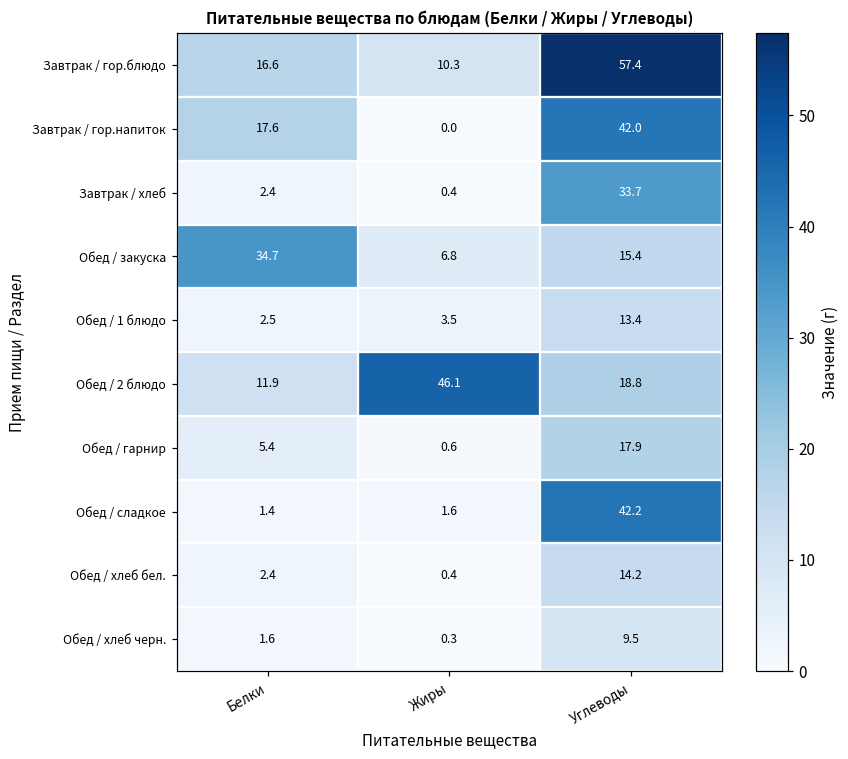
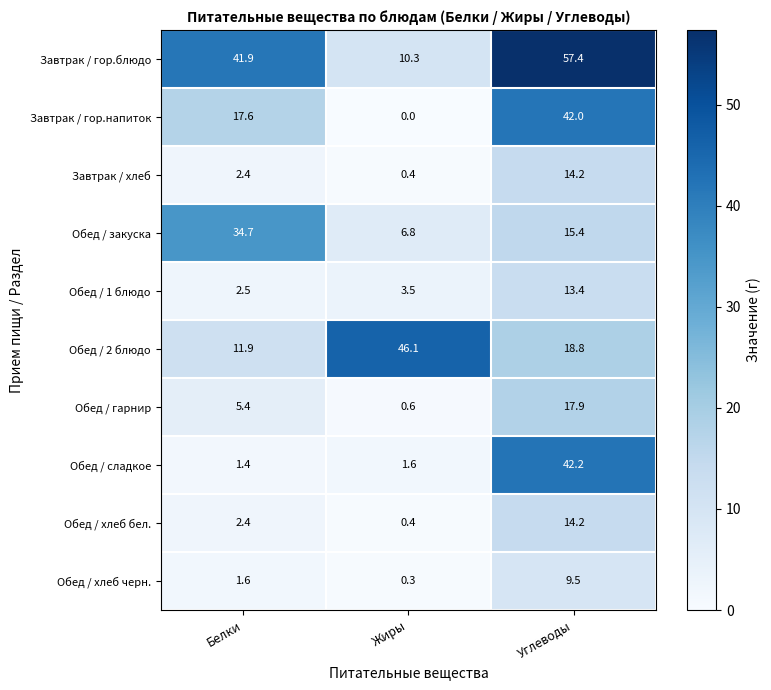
  {
    "Завтрак / гор.блюдо": {
-     "Белки": 16.6,
+     "Белки": 41.9,
      "Жиры": 10.3,
      "Углеводы": 57.4
    },
    "Завтрак / гор.напиток": {
      "Белки": 17.6,
      "Жиры": 0.0,
      "Углеводы": 42.0
    },
    "Завтрак / хлеб": {
      "Белки": 2.4,
      "Жиры": 0.4,
-     "Углеводы": 33.7
+     "Углеводы": 14.2
    },
    "Обед / закуска": {
      "Белки": 34.7,
      "Жиры": 6.8,
      "Углеводы": 15.4
    },
    "Обед / 1 блюдо": {
      "Белки": 2.5,
      "Жиры": 3.5,
      "Углеводы": 13.4
    },
    "Обед / 2 блюдо": {
      "Белки": 11.9,
      "Жиры": 46.1,
      "Углеводы": 18.8
    },
    "Обед / гарнир": {
      "Белки": 5.4,
      "Жиры": 0.6,
      "Углеводы": 17.9
    },
    "Обед / сладкое": {
      "Белки": 1.4,
      "Жиры": 1.6,
      "Углеводы": 42.2
    },
    "Обед / хлеб бел.": {
      "Белки": 2.4,
      "Жиры": 0.4,
      "Углеводы": 14.2
    },
    "Обед / хлеб черн.": {
      "Белки": 1.6,
      "Жиры": 0.3,
      "Углеводы": 9.5
    }
  }
